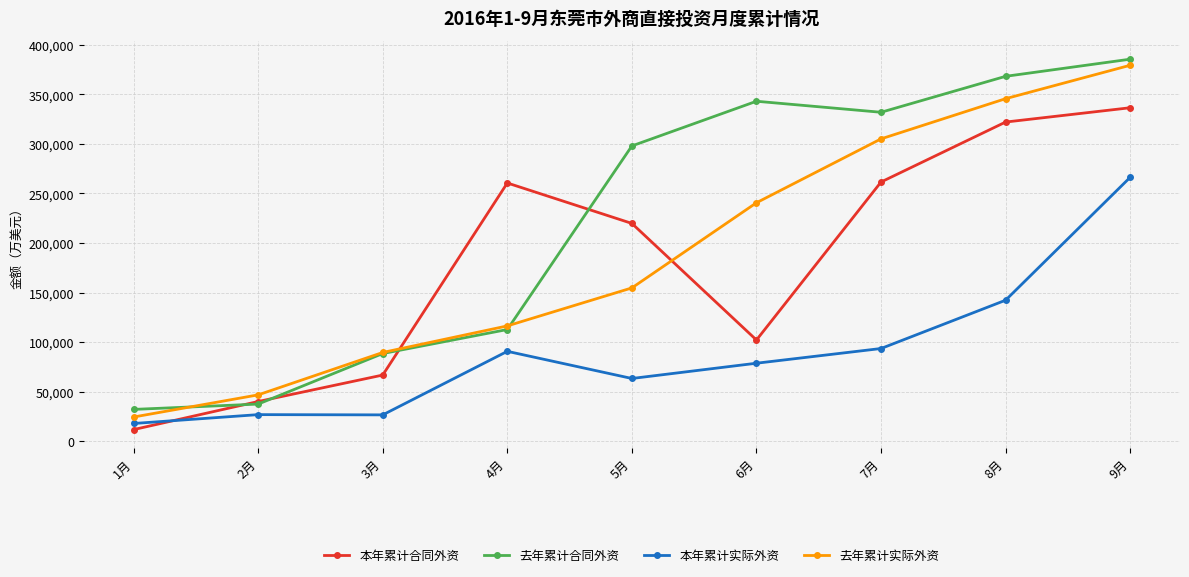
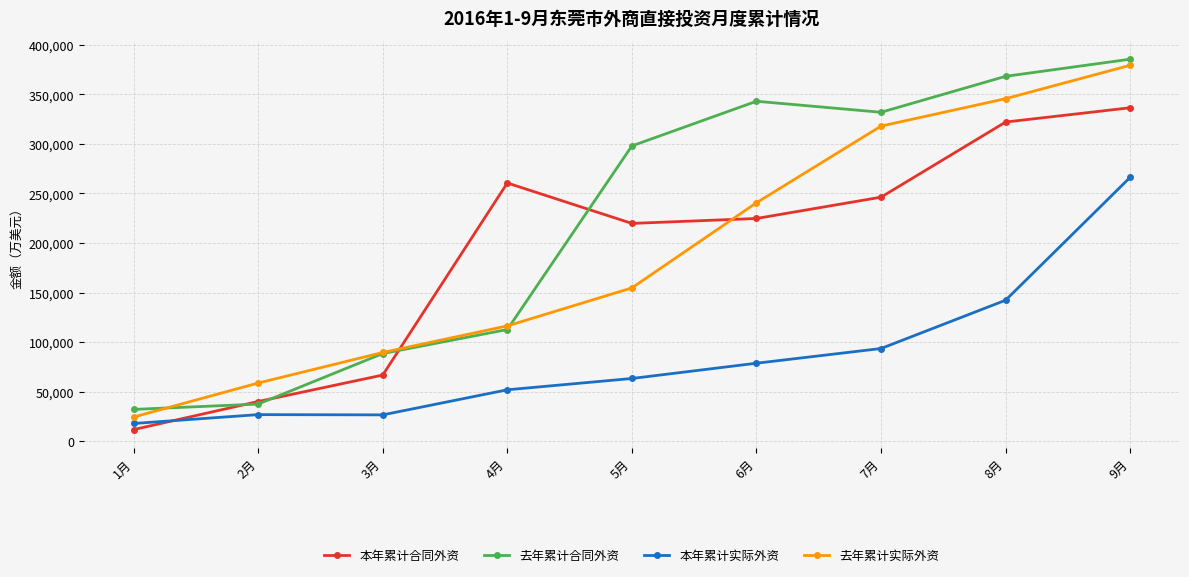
  {
    "本年累计合同外资": {
      "1月": "10,000",
      "2月": "40,000",
      "3月": "70,000",
      "4月": "260,000",
      "5月": "220,000",
-     "6月": "100,000",
-     "7月": "260,000",
+     "6月": "220,000",
+     "7月": "250,000",
      "8月": "320,000",
      "9月": "340,000"
    },
    "去年累计合同外资": {
      "1月": "30,000",
      "2月": "40,000",
      "4月": "110,000",
      "5月": "300,000",
      "6月": "340,000",
      "7月": "330,000",
      "8月": "370,000",
      "9月": "390,000"
    },
    "本年累计实际外资": {
      "1月": "20,000",
      "2月": "30,000",
      "3月": "30,000",
-     "4月": "90,000",
+     "4月": "50,000",
      "5月": "60,000",
      "6月": "80,000",
      "7月": "90,000",
      "8月": "140,000",
      "9月": "270,000"
    },
    "去年累计实际外资": {
      "1月": "20,000",
-     "2月": "50,000",
+     "2月": "60,000",
      "4月": "120,000",
      "5月": "150,000",
      "6月": "240,000",
-     "7月": "310,000",
+     "7月": "320,000",
      "8月": "350,000",
      "9月": "380,000"
    }
  }
